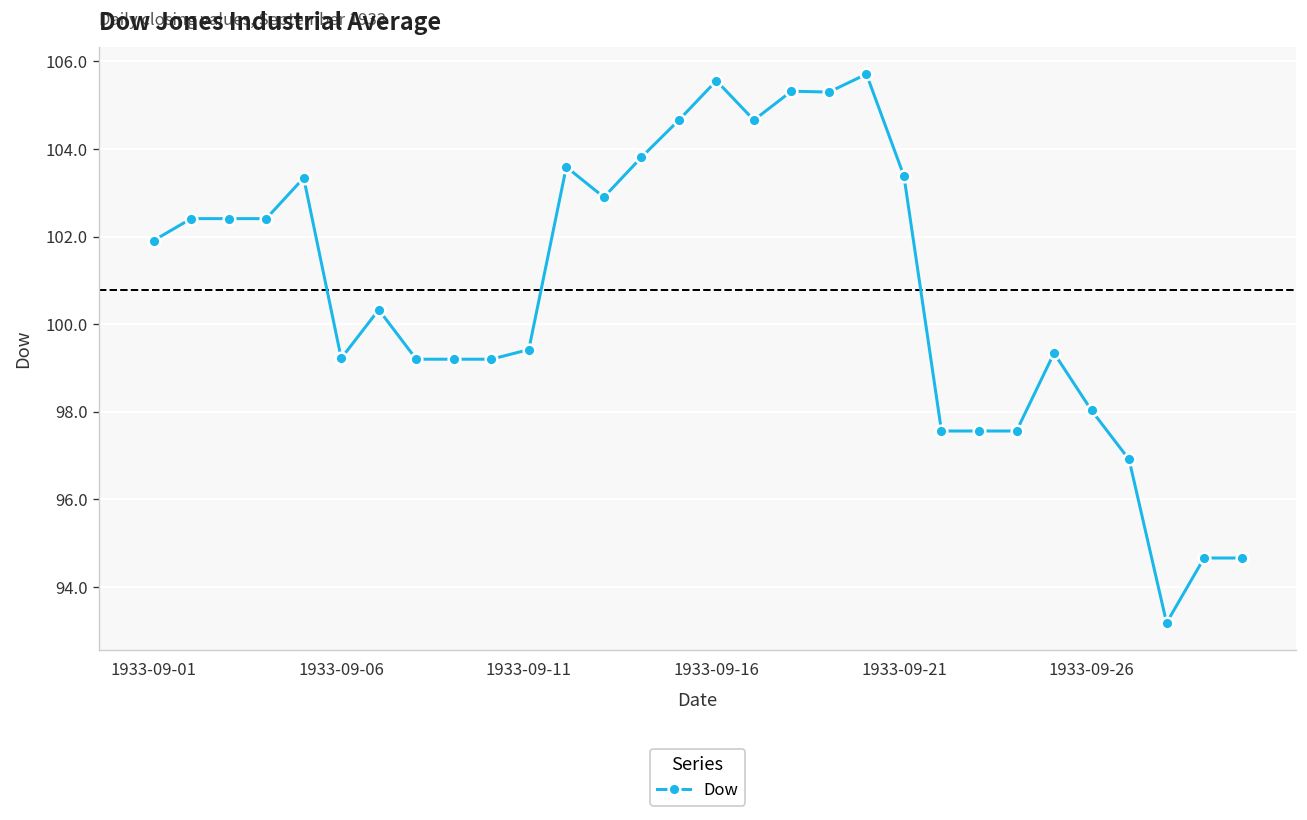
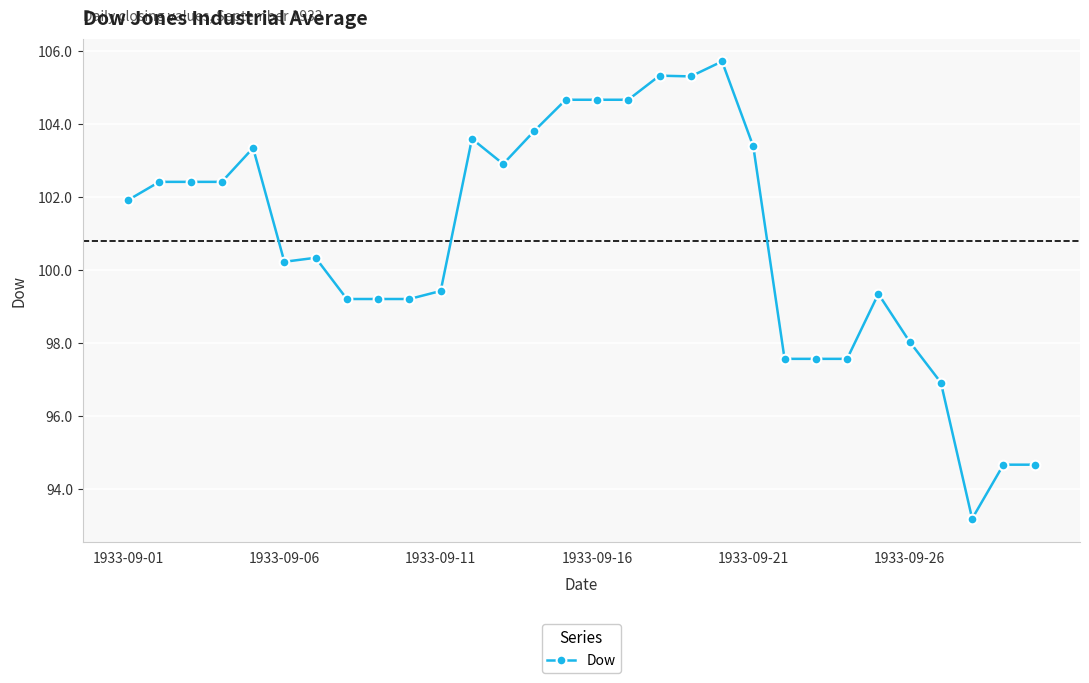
  {
    "1933-09-01": 101.9,
-   "1933-09-06": 99.2,
+   "1933-09-06": 100.2,
    "1933-09-11": 99.4,
-   "1933-09-16": 105.6,
+   "1933-09-16": 104.7,
    "1933-09-21": 103.4,
    "1933-09-26": 98.0
  }
